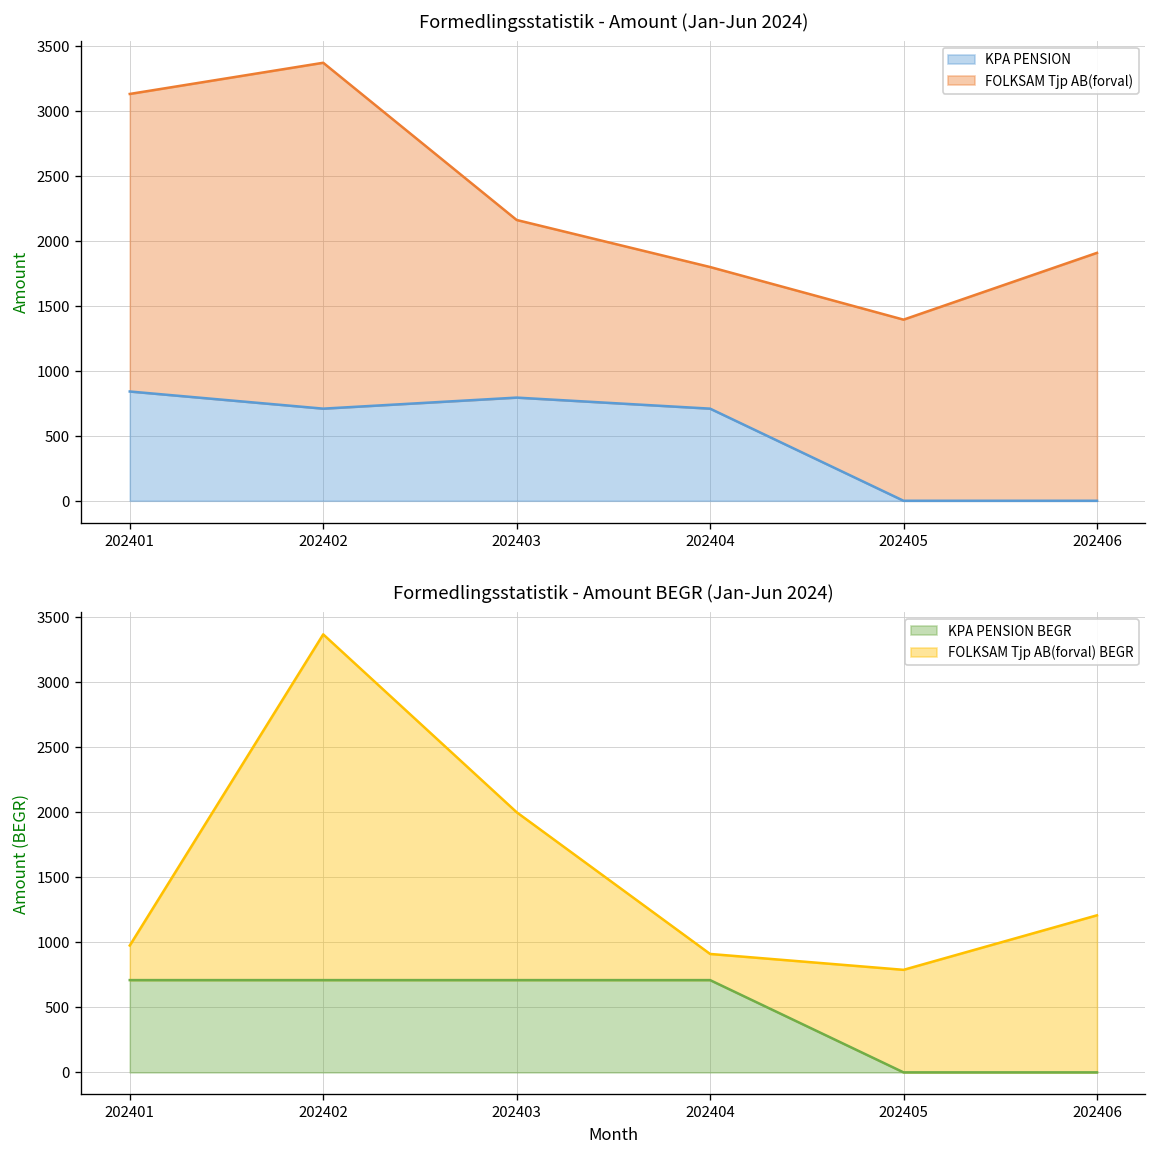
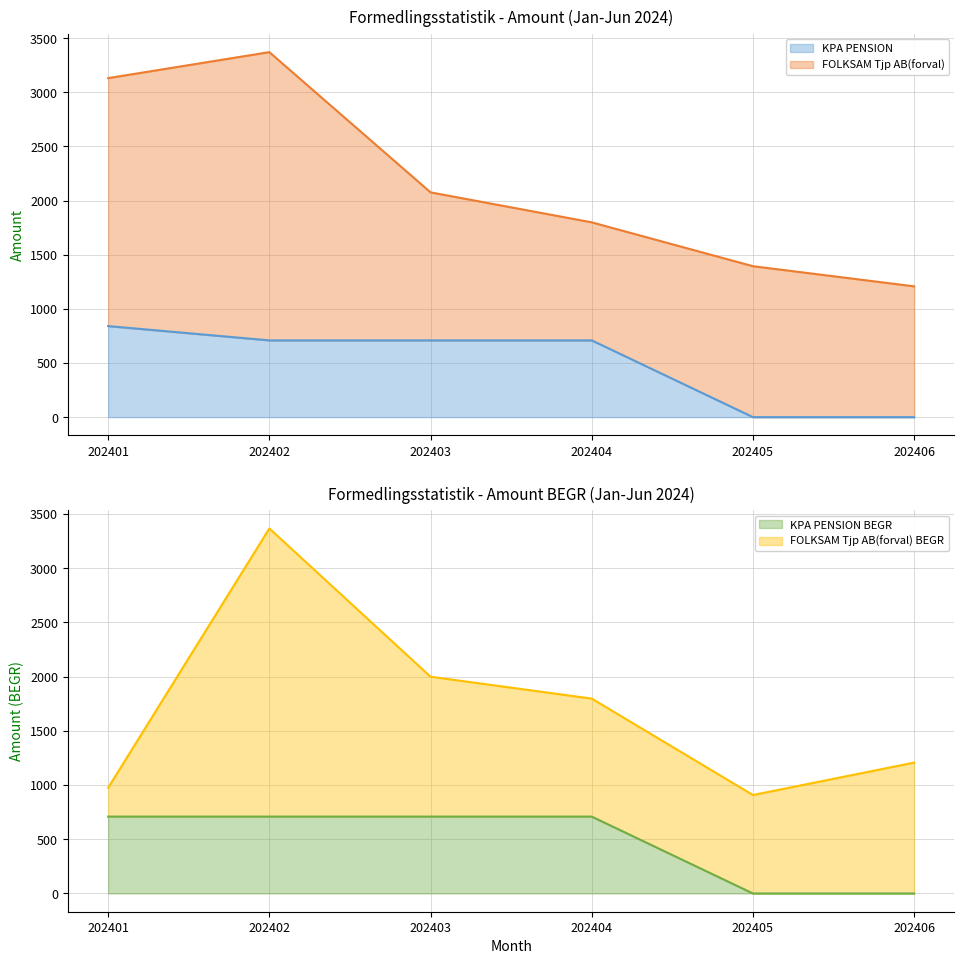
  {
    "Formedlingsstatistik - Amount (Jan-Jun 2024)": {
      "KPA PENSION": {
        "202401": 840,
        "202402": 710,
-       "202403": 790,
+       "202403": 710,
        "202404": 710,
        "202405": 0,
        "202406": 0
      },
      "FOLKSAM Tjp AB(forval)": {
        "202401": 2290,
        "202402": 2660,
        "202403": 1370,
        "202404": 1090,
        "202405": 1390,
-       "202406": 1910
+       "202406": 1210
      }
    },
    "Formedlingsstatistik - Amount BEGR (Jan-Jun 2024)": {
      "KPA PENSION BEGR": {
        "202401": 710,
        "202402": 710,
        "202403": 710,
        "202404": 710,
        "202405": 0,
        "202406": 0
      },
      "FOLKSAM Tjp AB(forval) BEGR": {
        "202401": 270,
        "202402": 2660,
        "202403": 1290,
-       "202404": 200,
-       "202405": 790,
+       "202404": 1090,
+       "202405": 910,
        "202406": 1210
      }
    }
  }
